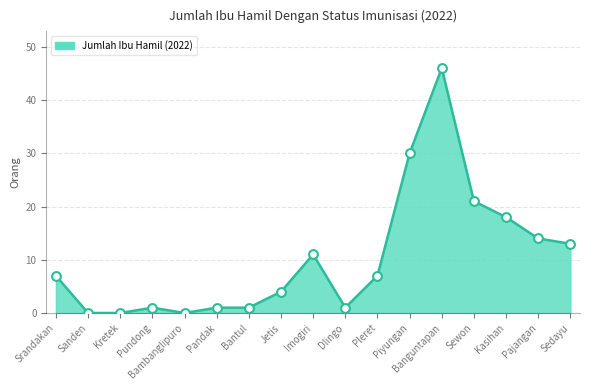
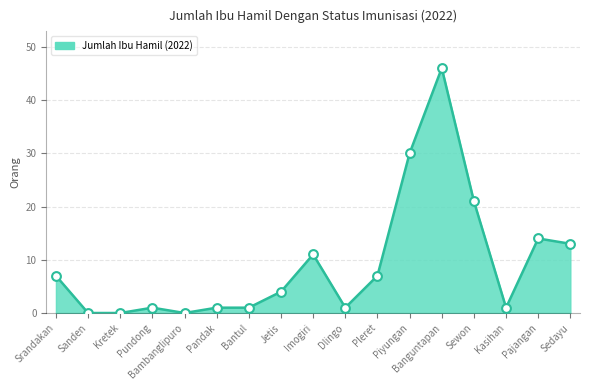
  {
    "Srandakan": 7,
    "Sanden": 0,
    "Kretek": 0,
    "Pundong": 1,
    "Bambanglipuro": 0,
    "Pandak": 1,
    "Bantul": 1,
    "Jetis": 4,
    "Imogiri": 11,
    "Dlingo": 1,
    "Pleret": 7,
    "Piyungan": 30,
    "Banguntapan": 46,
    "Sewon": 21,
-   "Kasihan": 18,
+   "Kasihan": 1,
    "Pajangan": 14,
    "Sedayu": 13
  }
